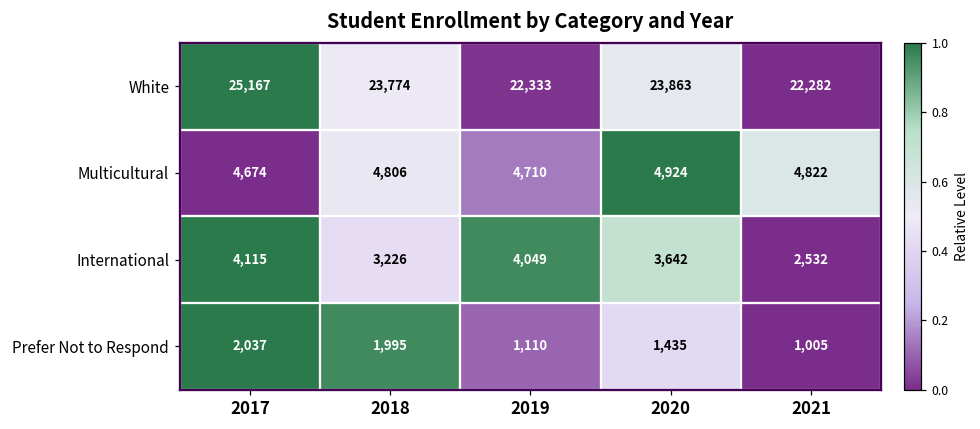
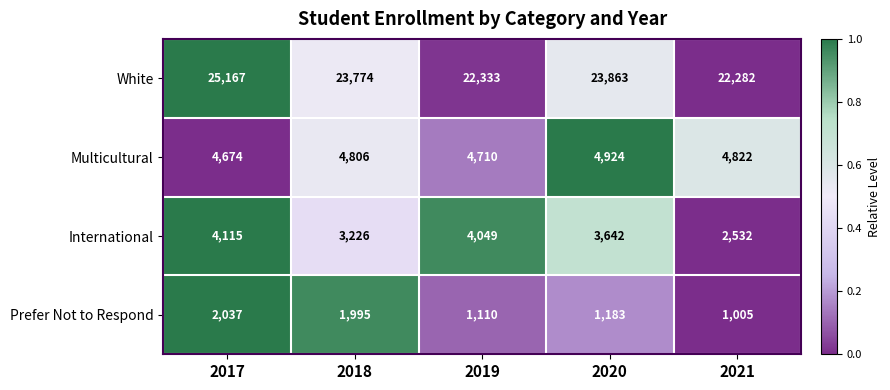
  {
    "White": {
      "2017": "25,167",
      "2018": "23,774",
      "2019": "22,333",
      "2020": "23,863",
      "2021": "22,282"
    },
    "Multicultural": {
      "2017": "4,674",
      "2018": "4,806",
      "2019": "4,710",
      "2020": "4,924",
      "2021": "4,822"
    },
    "International": {
      "2017": "4,115",
      "2018": "3,226",
      "2019": "4,049",
      "2020": "3,642",
      "2021": "2,532"
    },
    "Prefer Not to Respond": {
      "2017": "2,037",
      "2018": "1,995",
      "2019": "1,110",
-     "2020": "1,435",
+     "2020": "1,183",
      "2021": "1,005"
    }
  }
